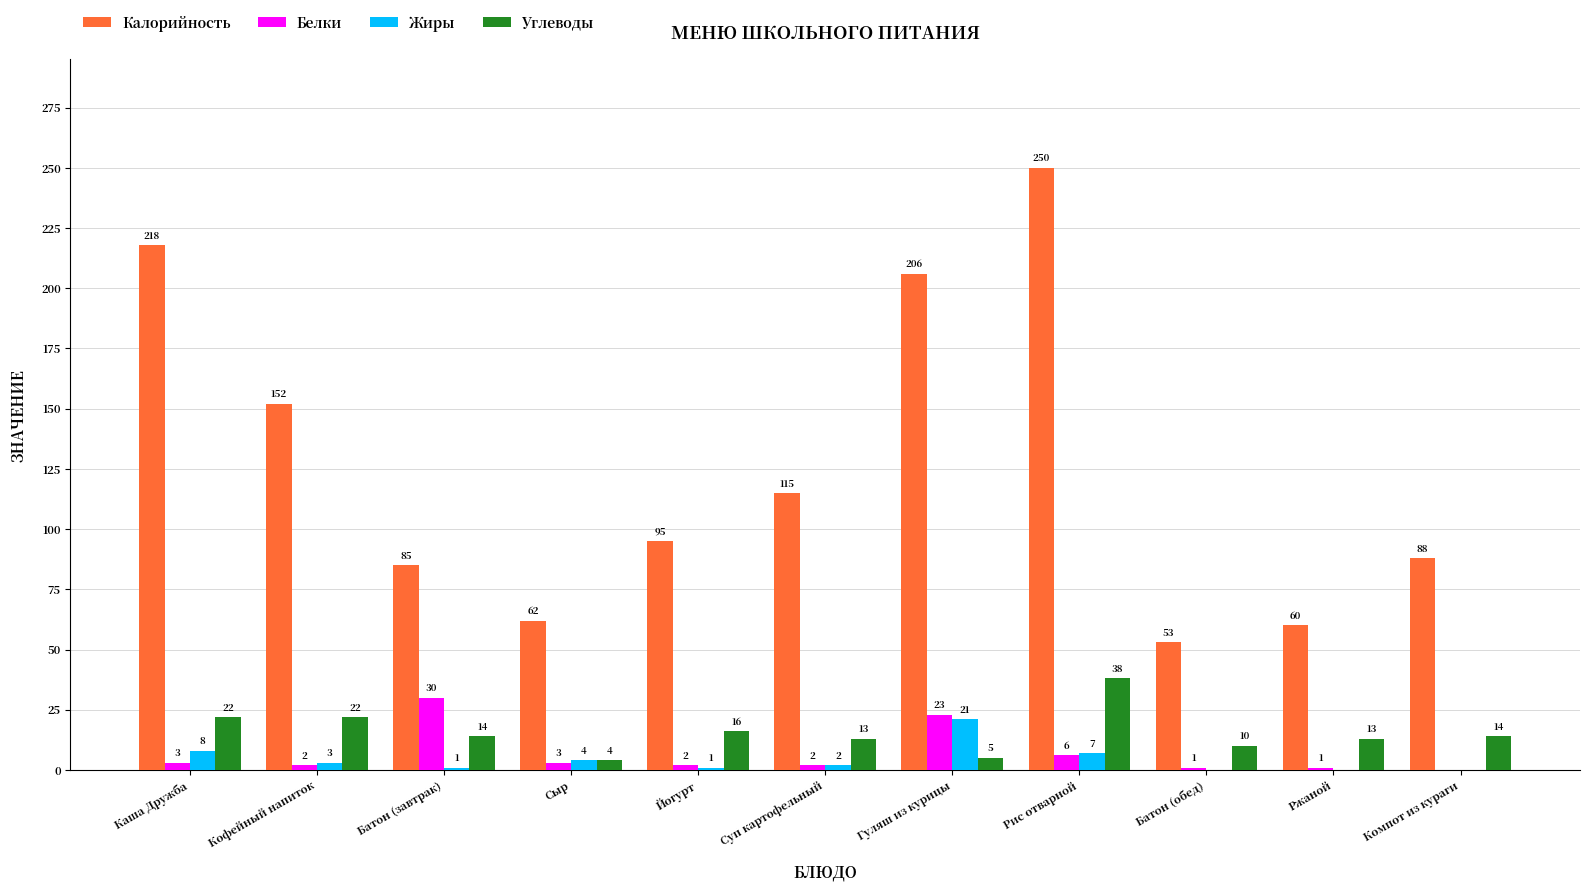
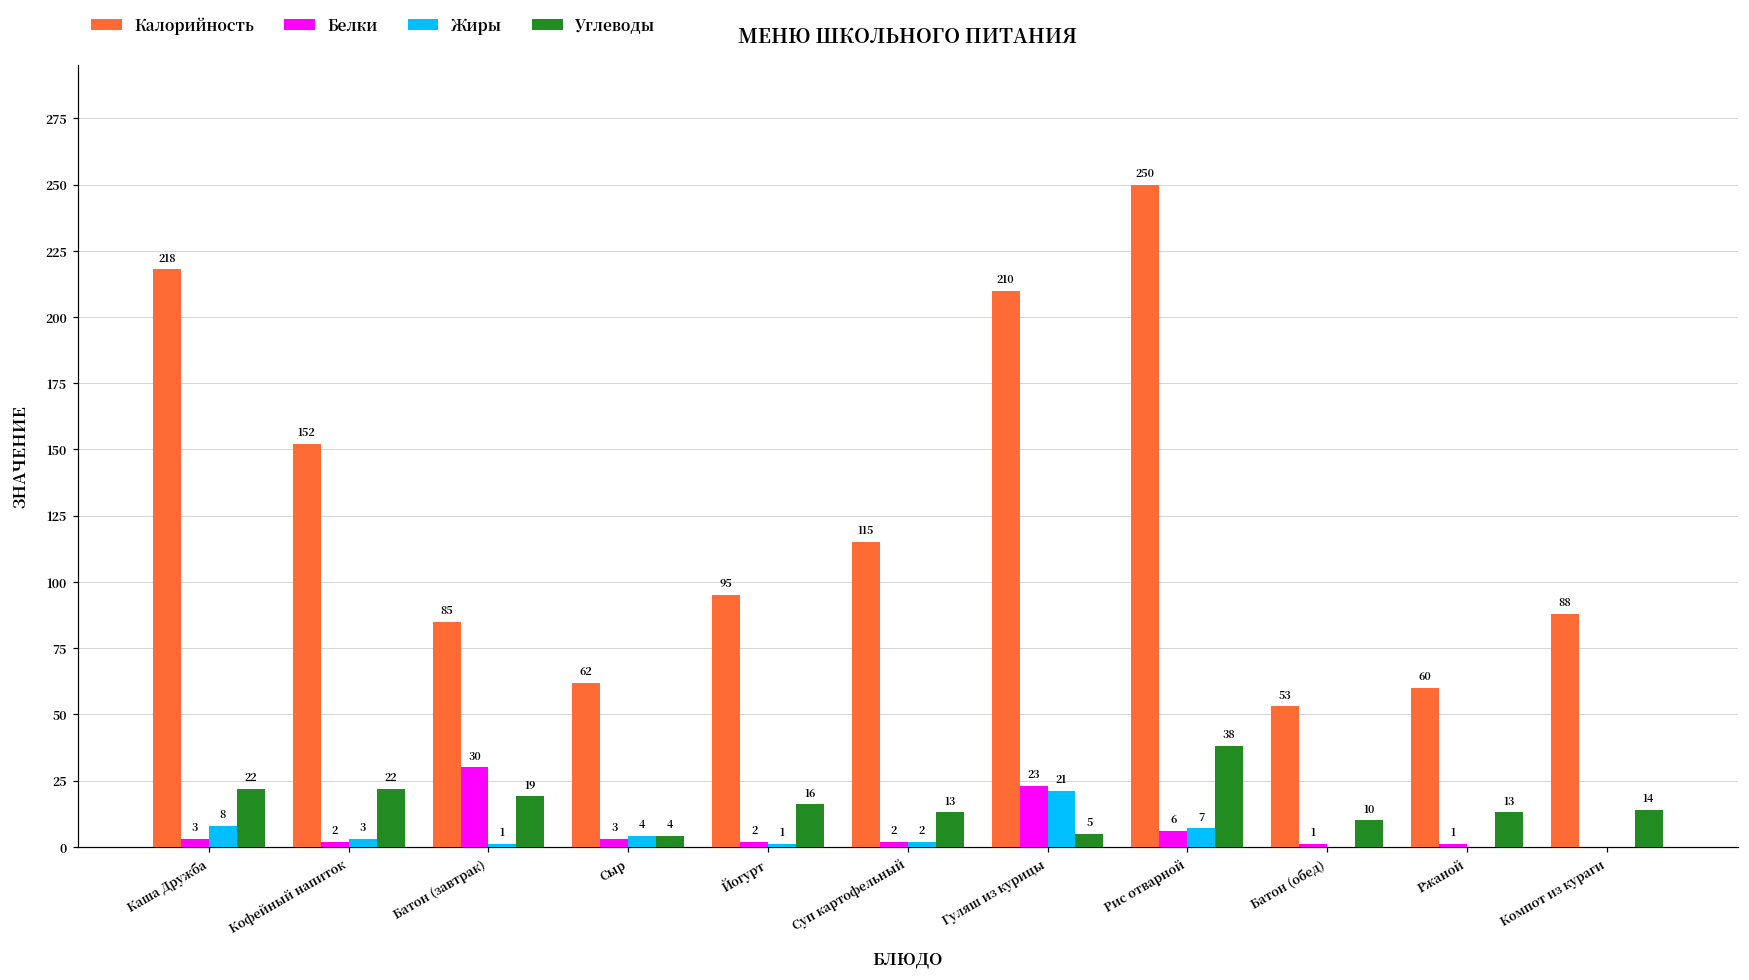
  {
    "Калорийность": {
      "Каша Дружба": 218,
      "Кофейный напиток": 152,
      "Батон (завтрак)": 85,
      "Сыр": 62,
      "Йогурт": 95,
      "Суп картофельный": 115,
-     "Гуляш из курицы": 206,
+     "Гуляш из курицы": 210,
      "Рис отварной": 250,
      "Батон (обед)": 53,
      "Ржаной": 60,
      "Компот из кураги": 88
    },
    "Белки": {
      "Каша Дружба": 3,
      "Кофейный напиток": 2,
      "Батон (завтрак)": 30,
      "Сыр": 3,
      "Йогурт": 2,
      "Суп картофельный": 2,
      "Гуляш из курицы": 23,
      "Рис отварной": 6,
      "Батон (обед)": 1,
      "Ржаной": 1
    },
    "Жиры": {
      "Каша Дружба": 8,
      "Кофейный напиток": 3,
      "Батон (завтрак)": 1,
      "Сыр": 4,
      "Йогурт": 1,
      "Суп картофельный": 2,
      "Гуляш из курицы": 21,
      "Рис отварной": 7
    },
    "Углеводы": {
      "Каша Дружба": 22,
      "Кофейный напиток": 22,
-     "Батон (завтрак)": 14,
+     "Батон (завтрак)": 19,
      "Сыр": 4,
      "Йогурт": 16,
      "Суп картофельный": 13,
      "Гуляш из курицы": 5,
      "Рис отварной": 38,
      "Батон (обед)": 10,
      "Ржаной": 13,
      "Компот из кураги": 14
    }
  }
